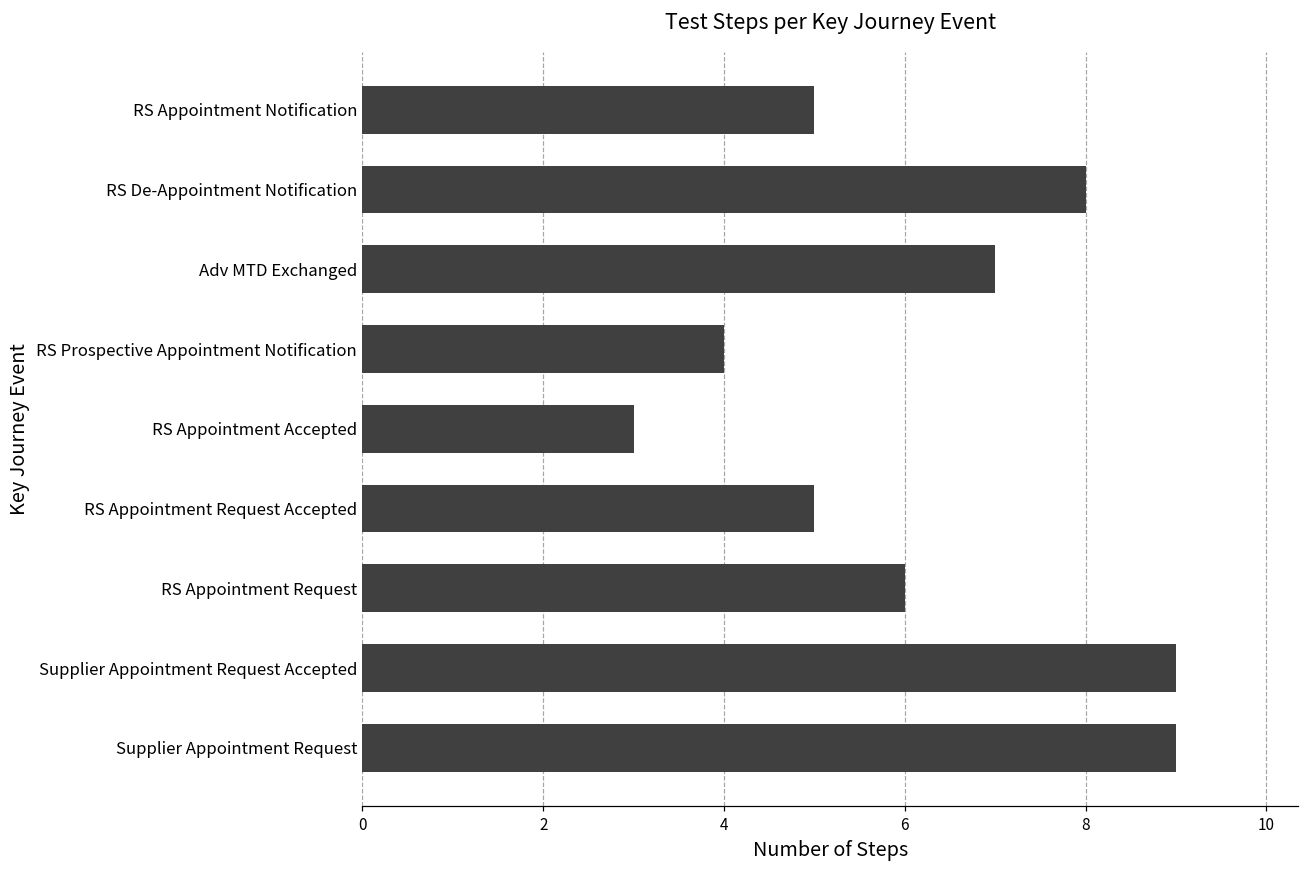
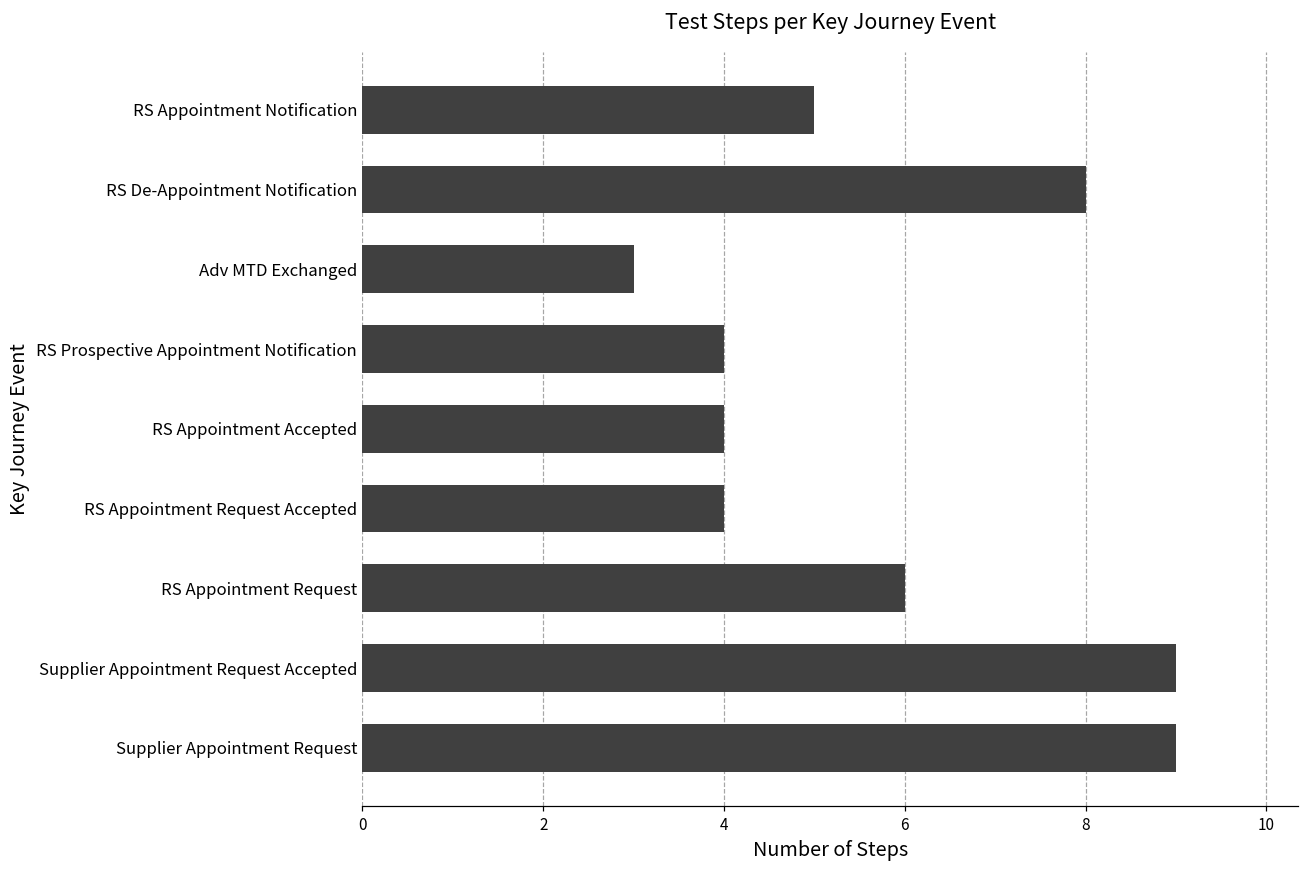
  {
    "RS Appointment Notification": 5,
    "RS De-Appointment Notification": 8,
-   "Adv MTD Exchanged": 7,
+   "Adv MTD Exchanged": 3,
    "RS Prospective Appointment Notification": 4,
-   "RS Appointment Accepted": 3,
-   "RS Appointment Request Accepted": 5,
+   "RS Appointment Accepted": 4,
+   "RS Appointment Request Accepted": 4,
    "RS Appointment Request": 6,
    "Supplier Appointment Request Accepted": 9,
    "Supplier Appointment Request": 9
  }
